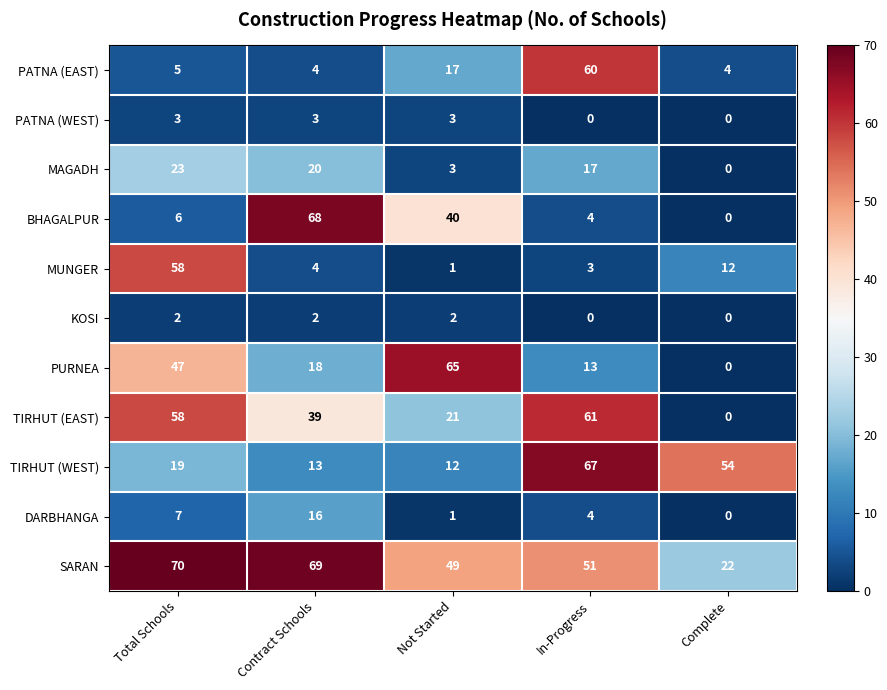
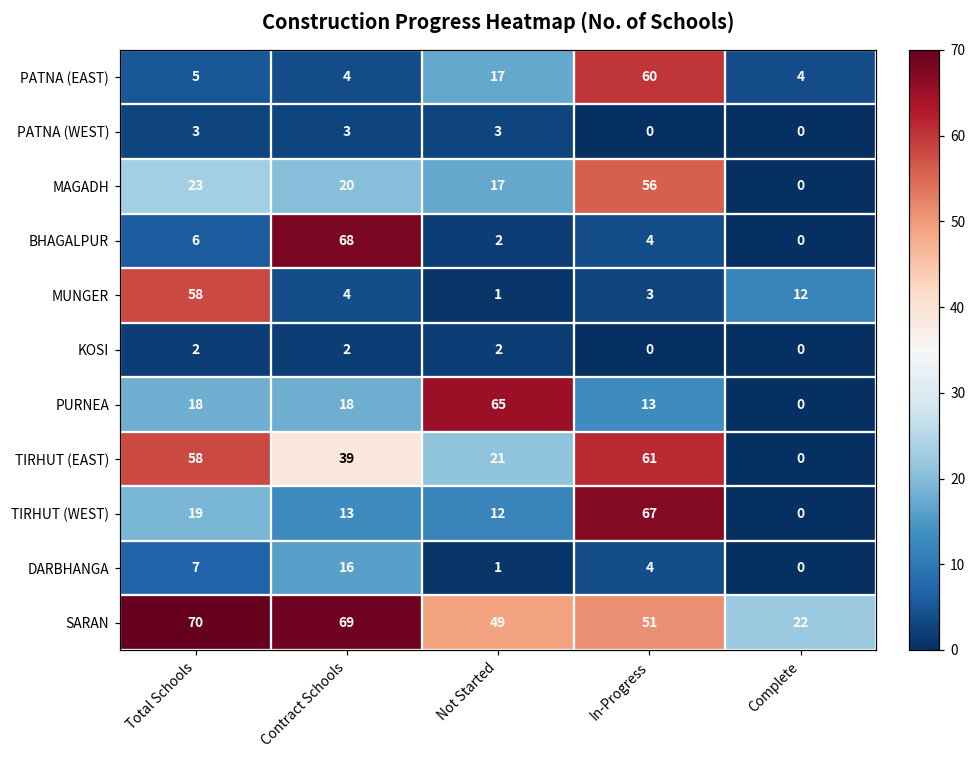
  {
    "PATNA (EAST)": {
      "Total Schools": 5,
      "Contract Schools": 4,
      "Not Started": 17,
      "In-Progress": 60,
      "Complete": 4
    },
    "PATNA (WEST)": {
      "Total Schools": 3,
      "Contract Schools": 3,
      "Not Started": 3,
      "In-Progress": 0,
      "Complete": 0
    },
    "MAGADH": {
      "Total Schools": 23,
      "Contract Schools": 20,
-     "Not Started": 3,
-     "In-Progress": 17,
+     "Not Started": 17,
+     "In-Progress": 56,
      "Complete": 0
    },
    "BHAGALPUR": {
      "Total Schools": 6,
      "Contract Schools": 68,
-     "Not Started": 40,
+     "Not Started": 2,
      "In-Progress": 4,
      "Complete": 0
    },
    "MUNGER": {
      "Total Schools": 58,
      "Contract Schools": 4,
      "Not Started": 1,
      "In-Progress": 3,
      "Complete": 12
    },
    "KOSI": {
      "Total Schools": 2,
      "Contract Schools": 2,
      "Not Started": 2,
      "In-Progress": 0,
      "Complete": 0
    },
    "PURNEA": {
-     "Total Schools": 47,
+     "Total Schools": 18,
      "Contract Schools": 18,
      "Not Started": 65,
      "In-Progress": 13,
      "Complete": 0
    },
    "TIRHUT (EAST)": {
      "Total Schools": 58,
      "Contract Schools": 39,
      "Not Started": 21,
      "In-Progress": 61,
      "Complete": 0
    },
    "TIRHUT (WEST)": {
      "Total Schools": 19,
      "Contract Schools": 13,
      "Not Started": 12,
      "In-Progress": 67,
-     "Complete": 54
+     "Complete": 0
    },
    "DARBHANGA": {
      "Total Schools": 7,
      "Contract Schools": 16,
      "Not Started": 1,
      "In-Progress": 4,
      "Complete": 0
    },
    "SARAN": {
      "Total Schools": 70,
      "Contract Schools": 69,
      "Not Started": 49,
      "In-Progress": 51,
      "Complete": 22
    }
  }
